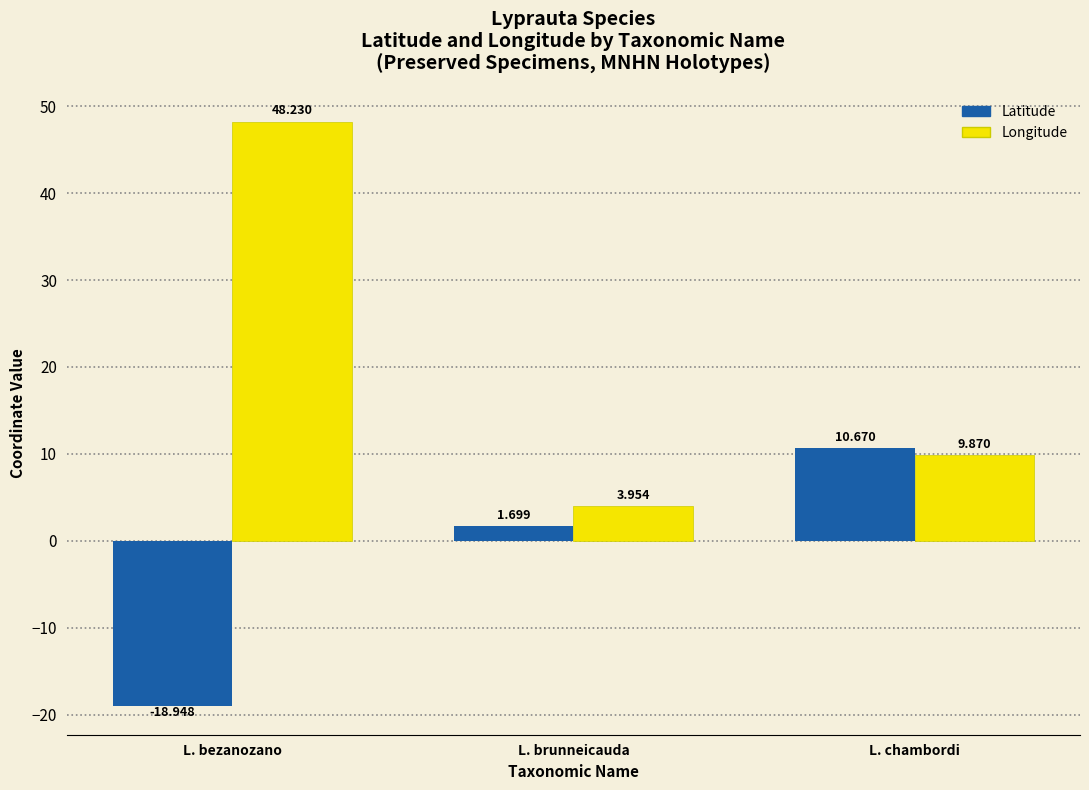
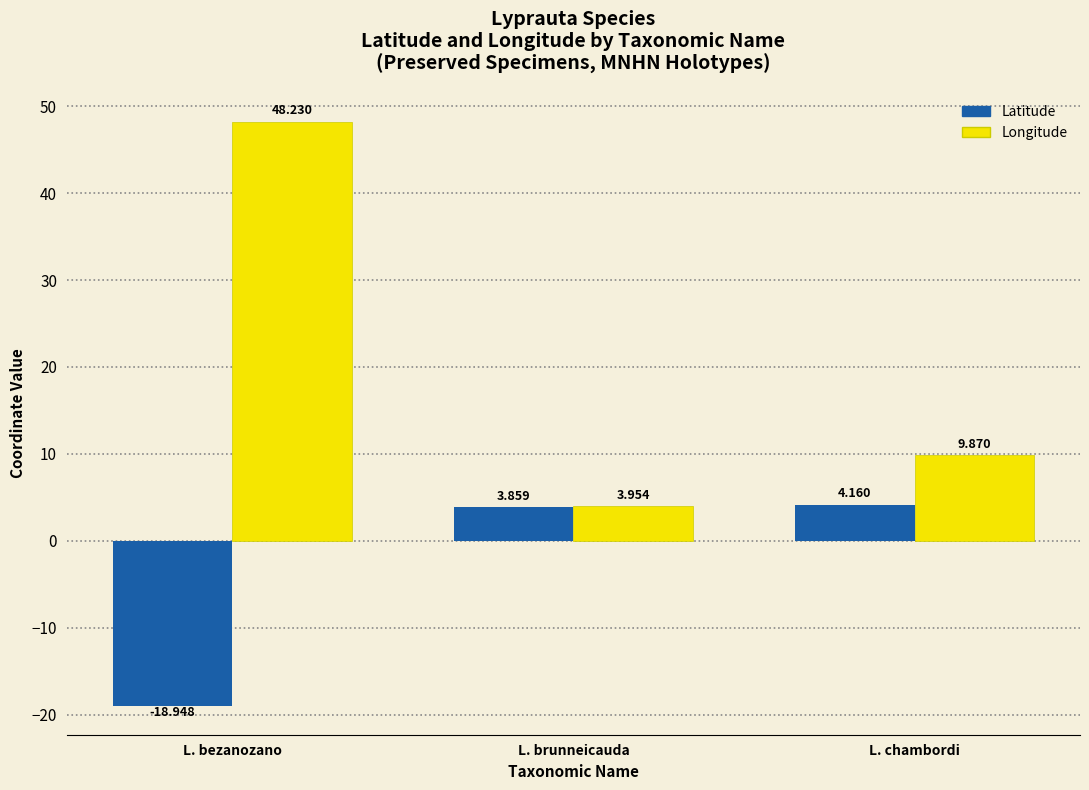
  {
    "Latitude": {
      "L. bezanozano": -18.948,
-     "L. brunneicauda": 1.699,
-     "L. chambordi": 10.670
+     "L. brunneicauda": 3.859,
+     "L. chambordi": 4.160
    },
    "Longitude": {
      "L. bezanozano": 48.230,
      "L. brunneicauda": 3.954,
      "L. chambordi": 9.870
    }
  }
